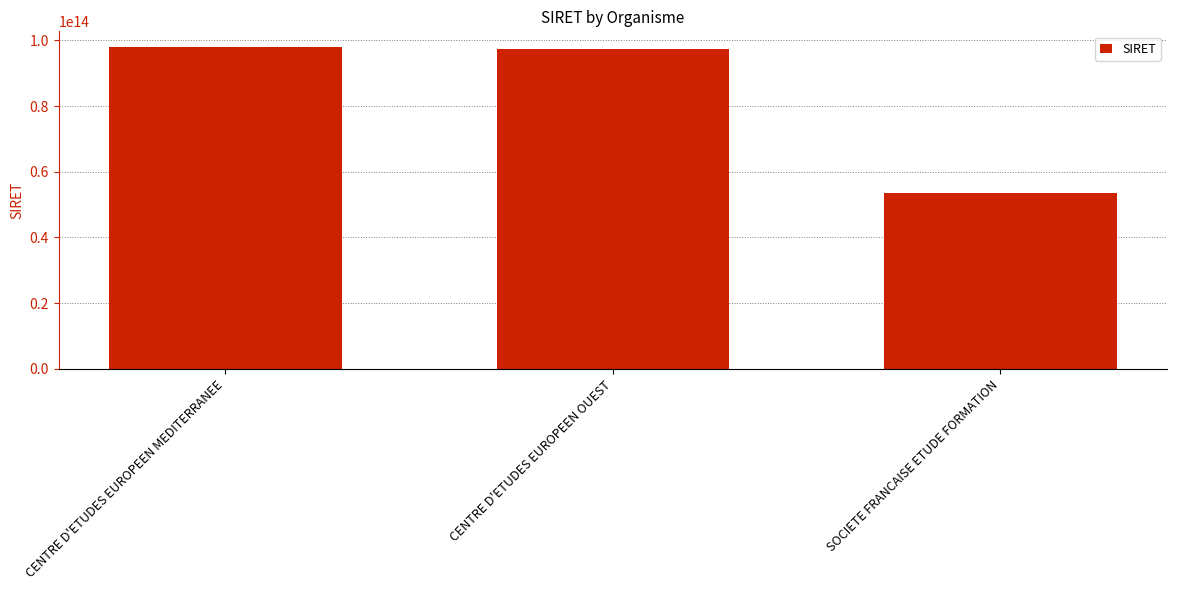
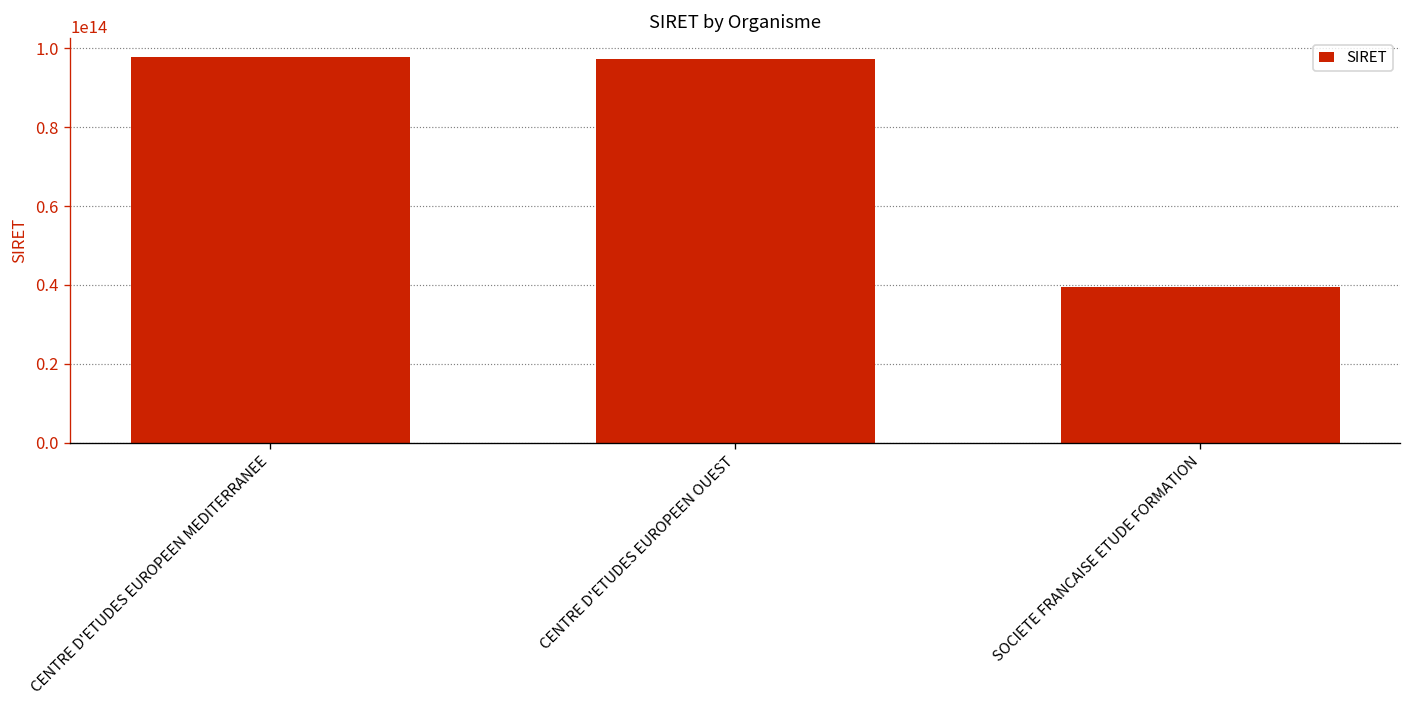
  {
    "CENTRE D'ETUDES EUROPEEN MEDITERRANEE": 98000000000000,
    "CENTRE D'ETUDES EUROPEEN OUEST": 97000000000000,
-   "SOCIETE FRANCAISE ETUDE FORMATION": 54000000000000
+   "SOCIETE FRANCAISE ETUDE FORMATION": 40000000000000
  }
